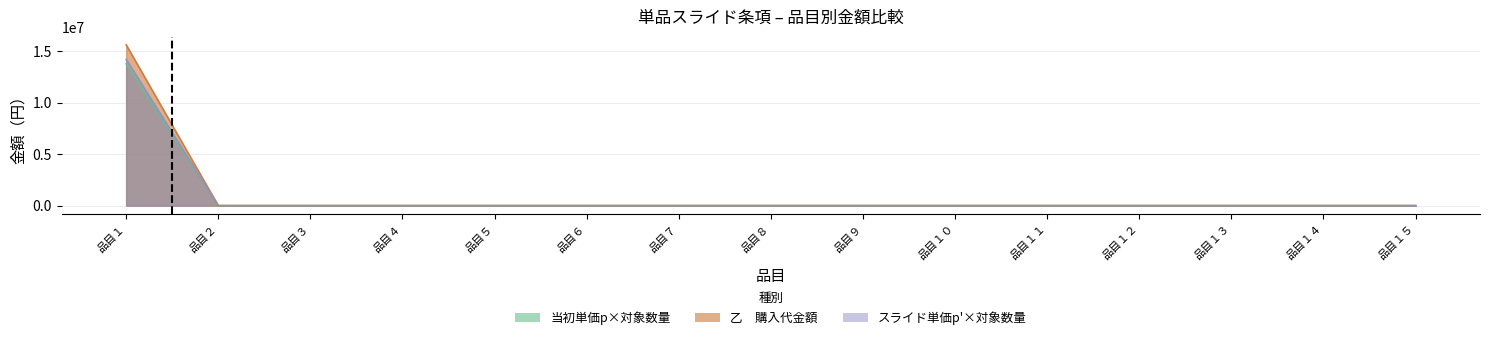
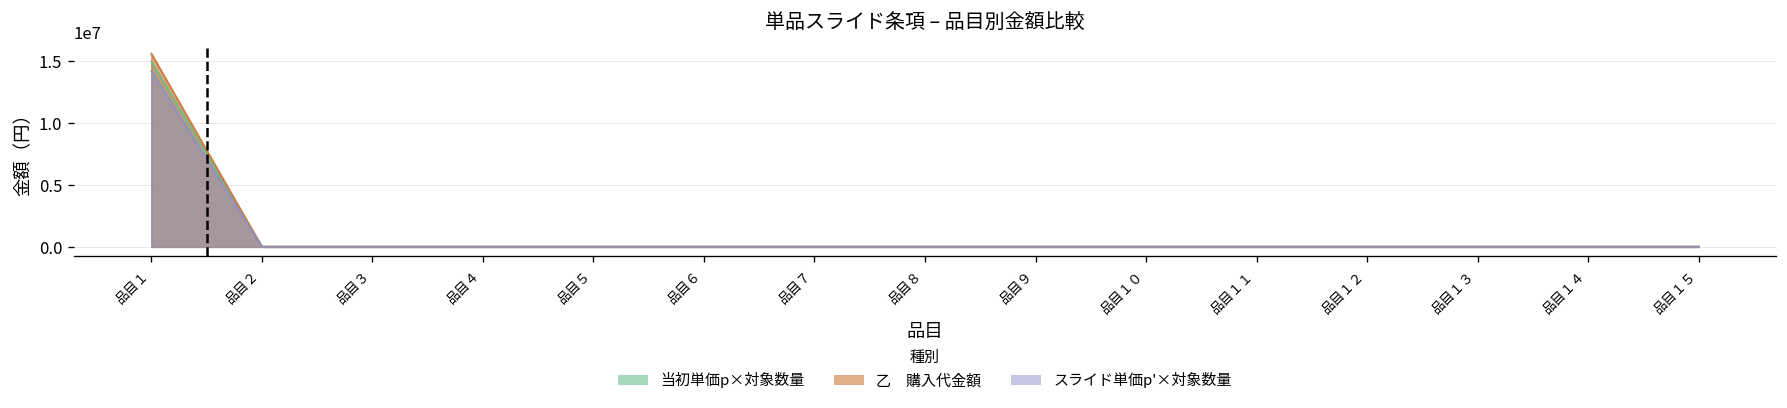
  {
    "当初単価p×対象数量": {
-     "品目１": 13800000
+     "品目１": 15000000
    },
    "乙 購入代金額": {
      "品目１": 15600000
    },
    "スライド単価p'×対象数量": {
      "品目１": 14200000
    }
  }
